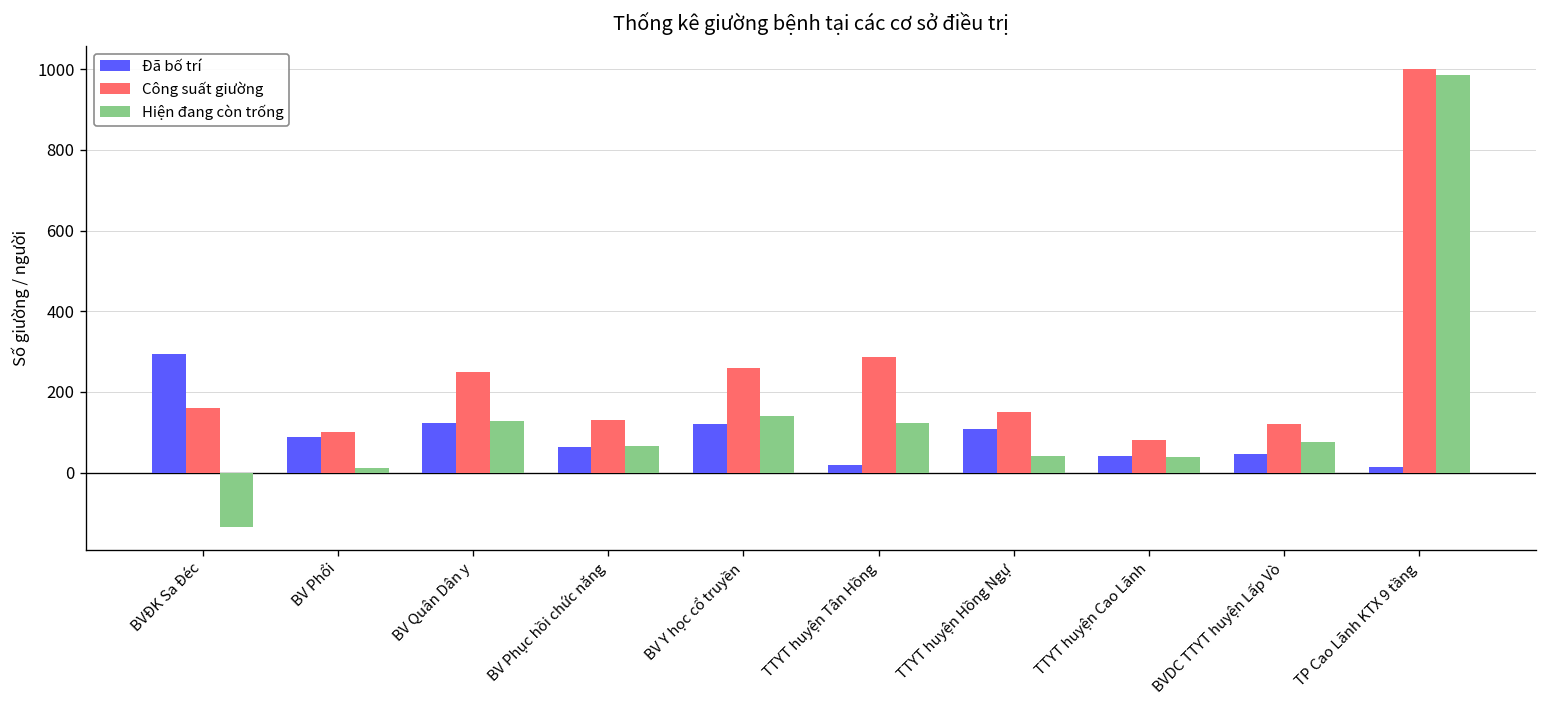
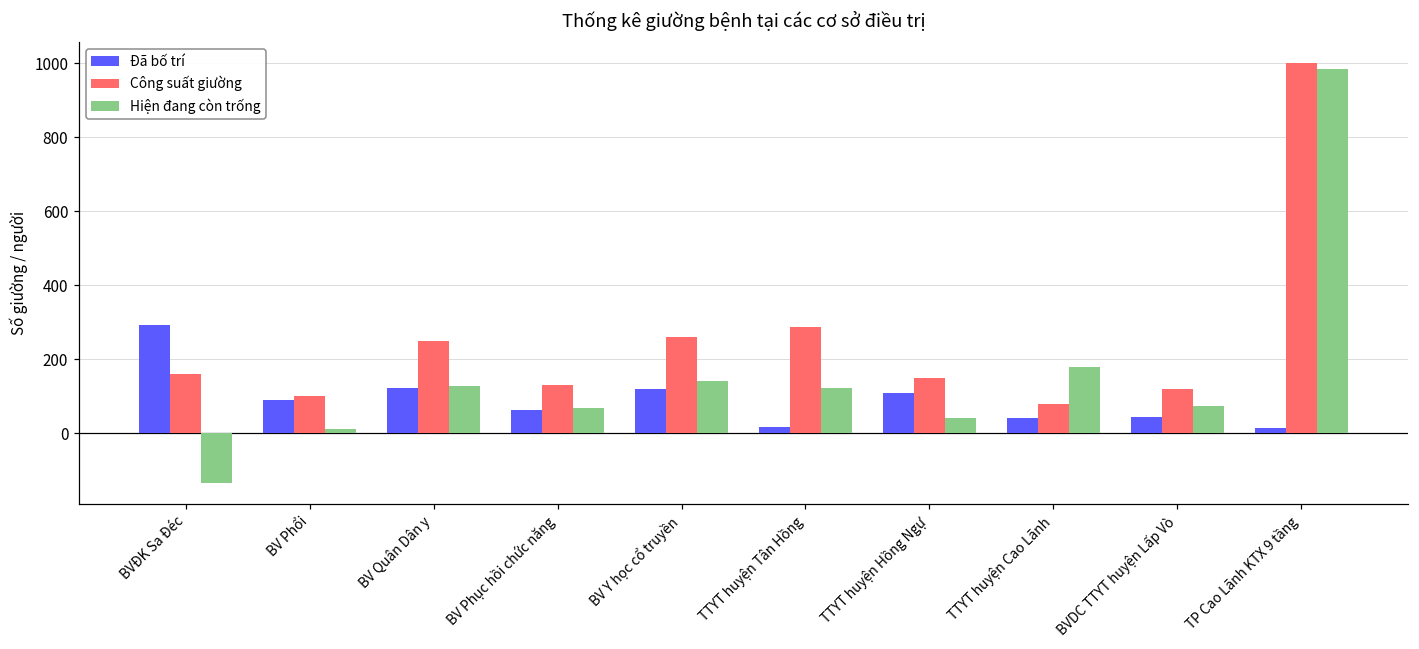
  {
    "Đã bố trí": {
      "BVĐK Sa Đéc": 290,
      "BV Phổi": 90,
      "BV Quân Dân y": 120,
      "BV Phục hồi chức năng": 60,
      "BV Y học cổ truyền": 120,
      "TTYT huyện Tân Hồng": 20,
      "TTYT huyện Hồng Ngự": 110,
      "TTYT huyện Cao Lãnh": 40,
      "BVDC TTYT huyện Lấp Vò": 50,
      "TP Cao Lãnh KTX 9 tầng": 20
    },
    "Công suất giường": {
      "BVĐK Sa Đéc": 160,
      "BV Phổi": 100,
      "BV Quân Dân y": 250,
      "BV Phục hồi chức năng": 130,
      "BV Y học cổ truyền": 260,
      "TTYT huyện Tân Hồng": 290,
      "TTYT huyện Hồng Ngự": 150,
      "TTYT huyện Cao Lãnh": 80,
      "BVDC TTYT huyện Lấp Vò": 120,
      "TP Cao Lãnh KTX 9 tầng": 1000
    },
    "Hiện đang còn trống": {
      "BVĐK Sa Đéc": -130,
      "BV Phổi": 10,
      "BV Quân Dân y": 130,
      "BV Phục hồi chức năng": 70,
      "BV Y học cổ truyền": 140,
      "TTYT huyện Tân Hồng": 120,
      "TTYT huyện Hồng Ngự": 40,
-     "TTYT huyện Cao Lãnh": 40,
+     "TTYT huyện Cao Lãnh": 180,
      "BVDC TTYT huyện Lấp Vò": 80,
      "TP Cao Lãnh KTX 9 tầng": 990
    }
  }
